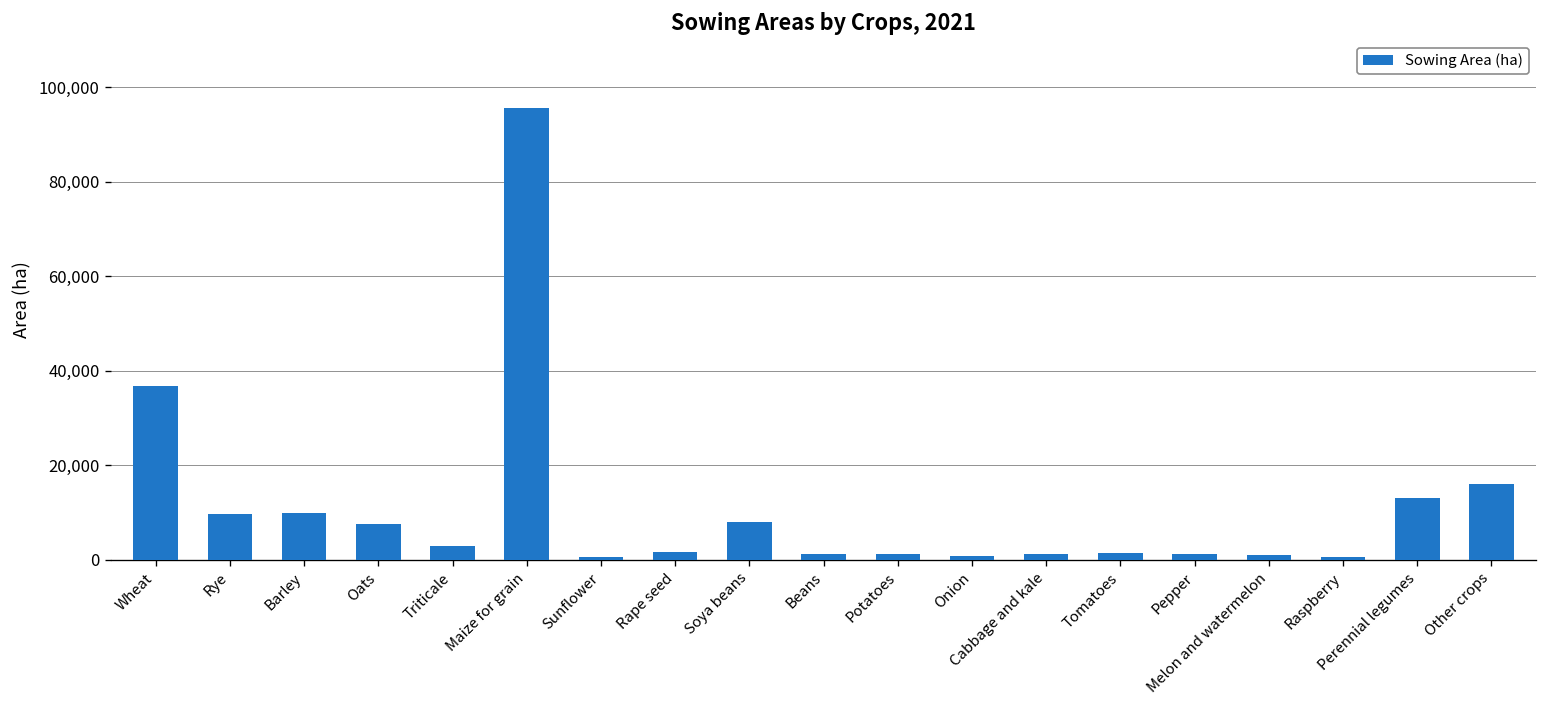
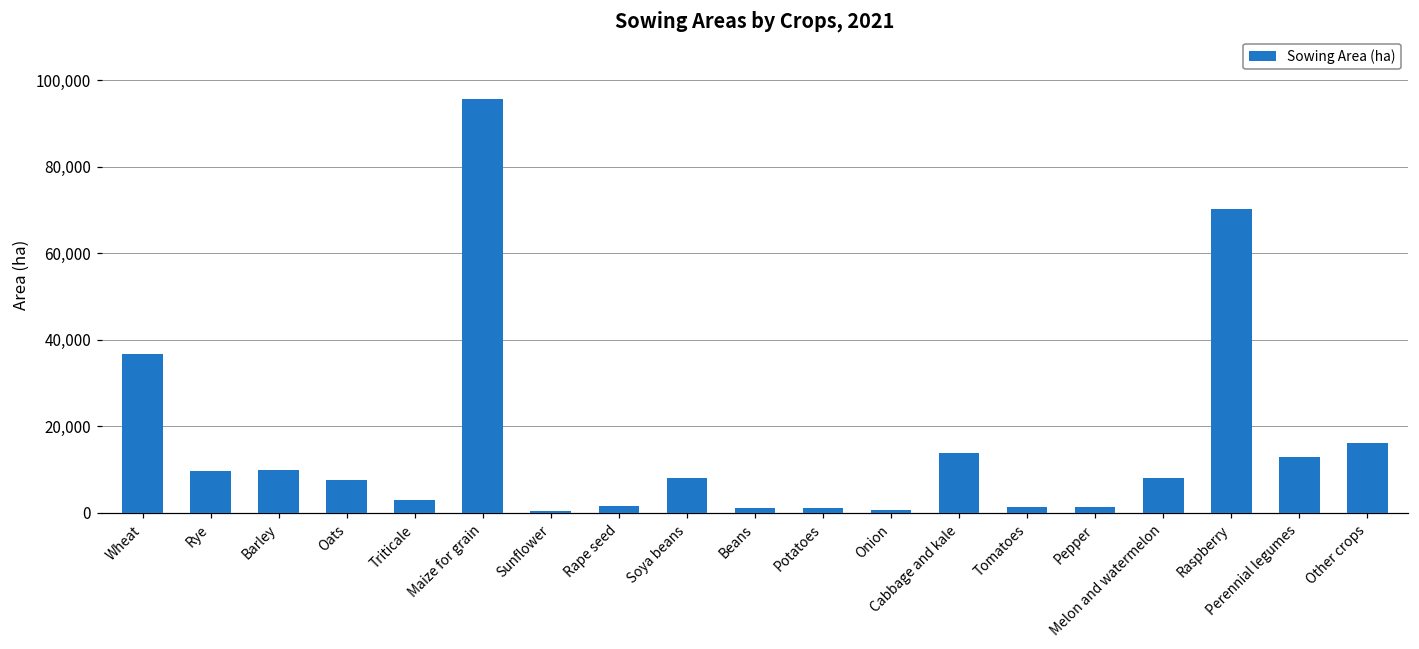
  {
    "Wheat": "37,000",
    "Rye": "10,000",
    "Barley": "10,000",
    "Oats": "8,000",
    "Triticale": "3,000",
    "Maize for grain": "96,000",
    "Rape seed": "2,000",
    "Soya beans": "8,000",
    "Beans": "1,000",
    "Potatoes": "1,000",
    "Onion": "1,000",
-   "Cabbage and kale": "1,000",
+   "Cabbage and kale": "14,000",
    "Tomatoes": "1,000",
    "Pepper": "1,000",
-   "Melon and watermelon": "1,000",
-   "Raspberry": "1,000",
+   "Melon and watermelon": "8,000",
+   "Raspberry": "70,000",
    "Perennial legumes": "13,000",
    "Other crops": "16,000"
  }
